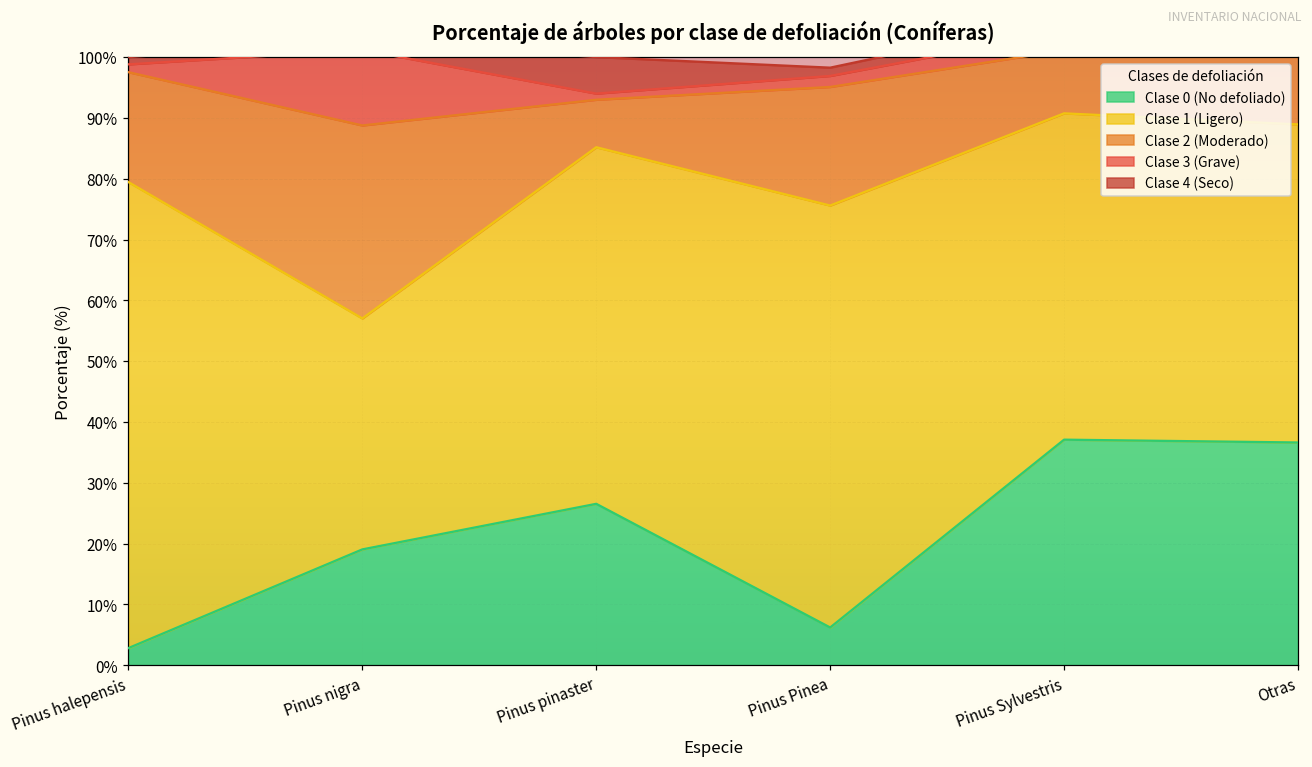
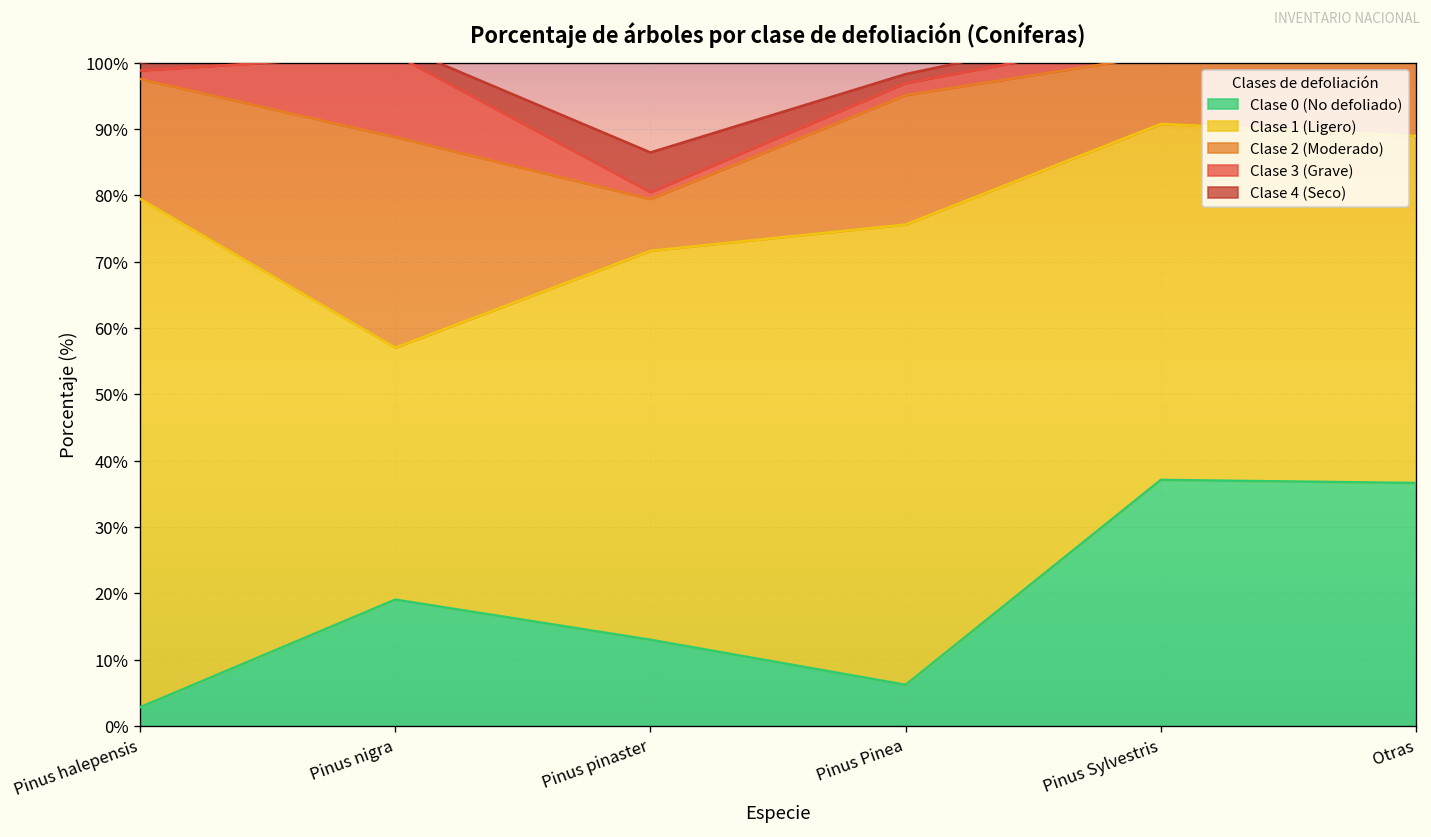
  {
    "Clase 0 (No defoliado)": {
      "Pinus halepensis": "3%",
      "Pinus nigra": "19%",
-     "Pinus pinaster": "27%",
+     "Pinus pinaster": "13%",
      "Pinus Pinea": "6%",
      "Pinus Sylvestris": "37%",
      "Otras": "37%"
    },
    "Clase 1 (Ligero)": {
      "Pinus halepensis": "77%",
      "Pinus nigra": "38%",
      "Pinus pinaster": "59%",
      "Pinus Pinea": "69%",
      "Pinus Sylvestris": "54%",
      "Otras": "52%"
    }
  }
